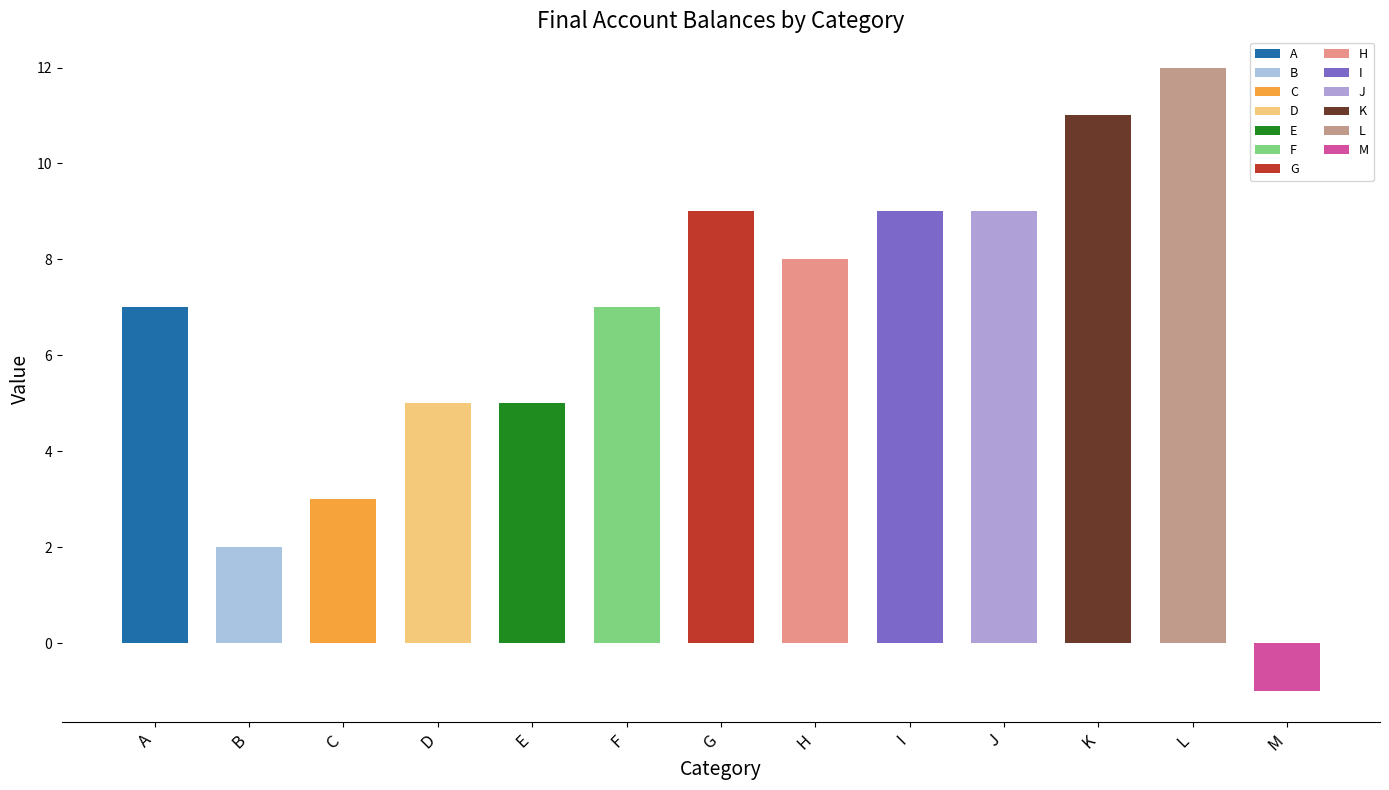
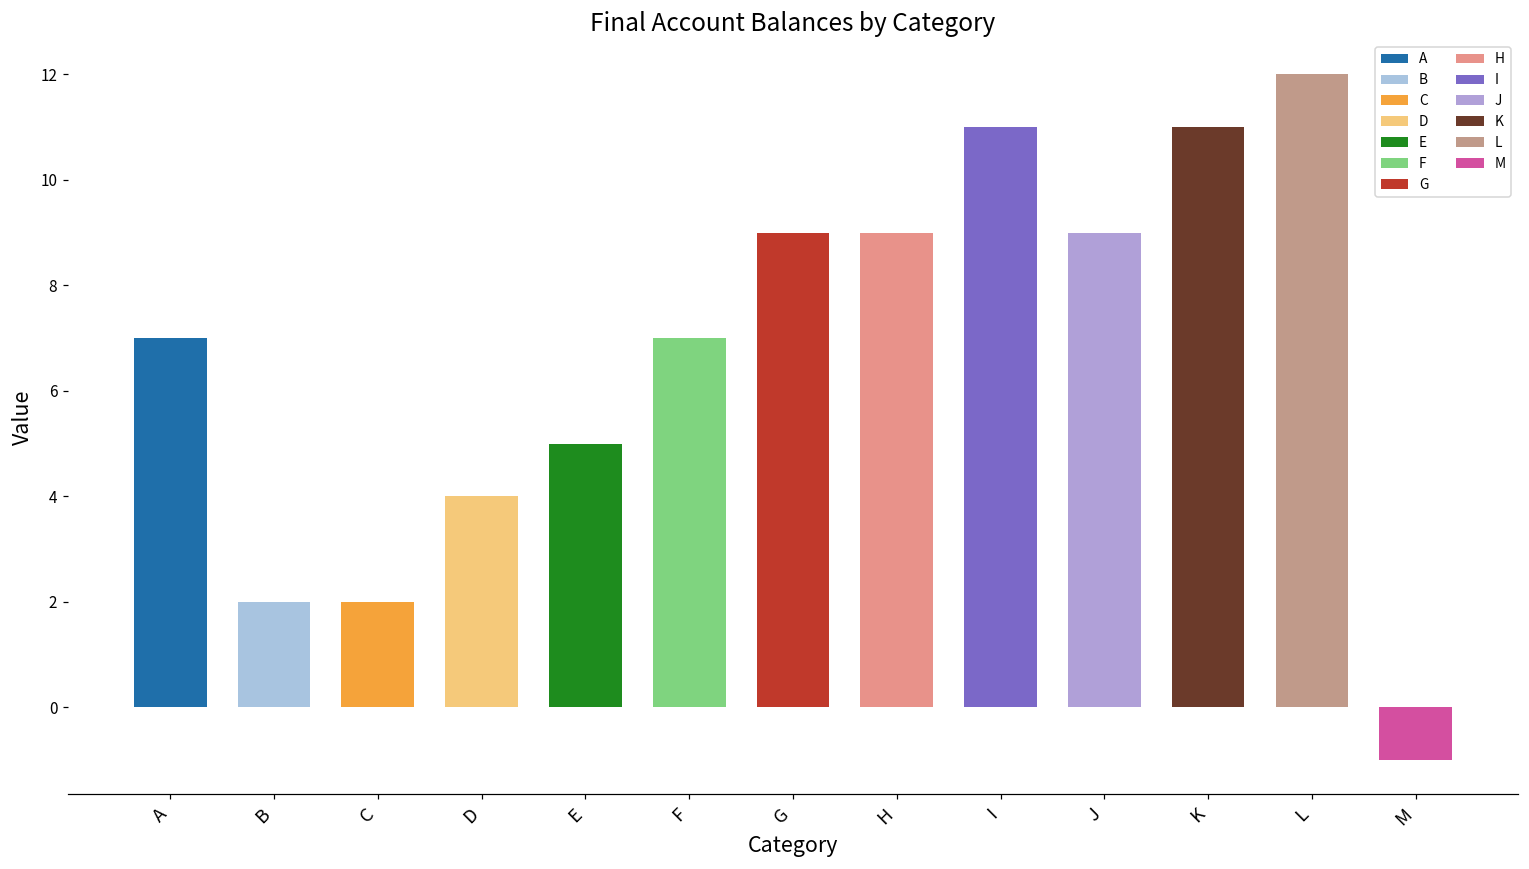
  {
    "A": 7,
    "B": 2,
-   "C": 3,
-   "D": 5,
+   "C": 2,
+   "D": 4,
    "E": 5,
    "F": 7,
    "G": 9,
-   "H": 8,
-   "I": 9,
+   "H": 9,
+   "I": 11,
    "J": 9,
    "K": 11,
    "L": 12,
    "M": -1
  }
